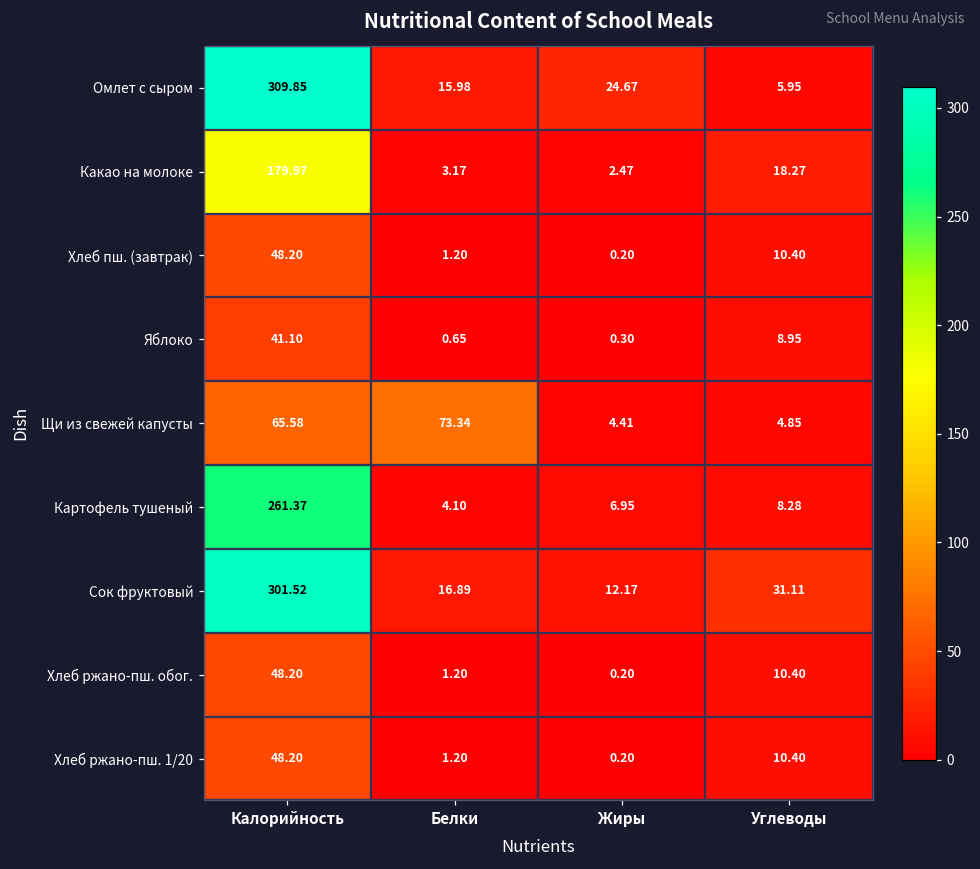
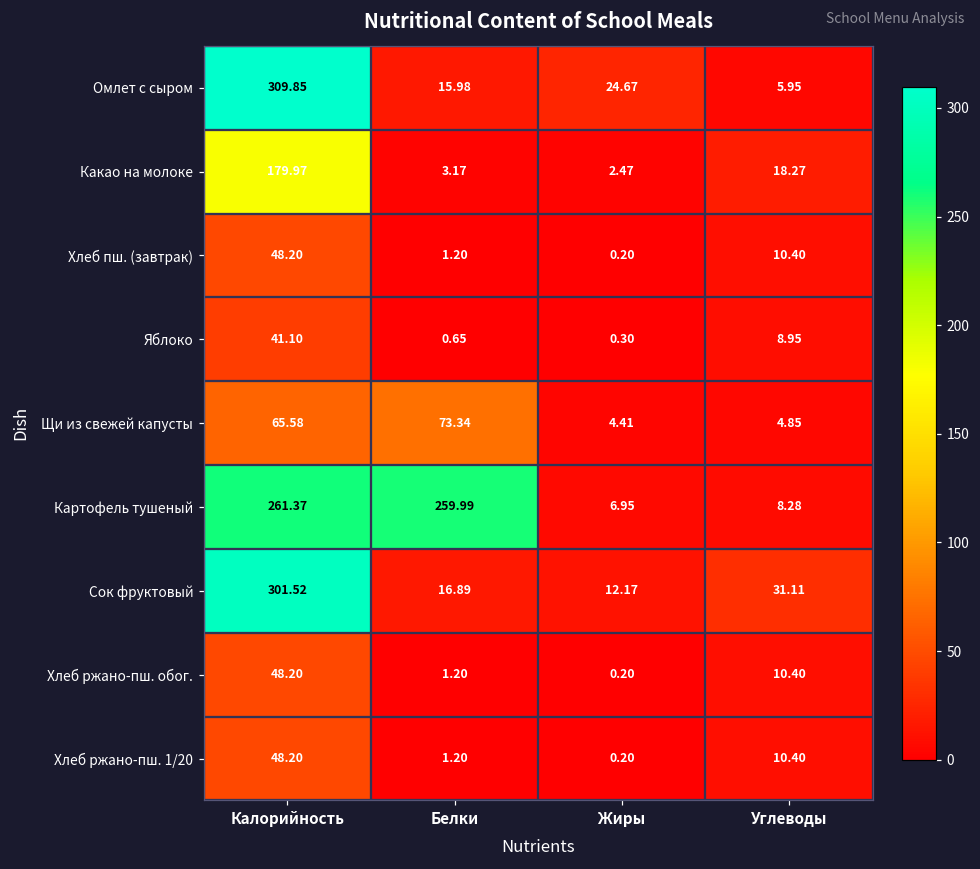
  {
    "Омлет с сыром": {
      "Калорийность": 309.85,
      "Белки": 15.98,
      "Жиры": 24.67,
      "Углеводы": 5.95
    },
    "Какао на молоке": {
      "Калорийность": 179.97,
      "Белки": 3.17,
      "Жиры": 2.47,
      "Углеводы": 18.27
    },
    "Хлеб пш. (завтрак)": {
      "Калорийность": 48.20,
      "Белки": 1.20,
      "Жиры": 0.20,
      "Углеводы": 10.40
    },
    "Яблоко": {
      "Калорийность": 41.10,
      "Белки": 0.65,
      "Жиры": 0.30,
      "Углеводы": 8.95
    },
    "Щи из свежей капусты": {
      "Калорийность": 65.58,
      "Белки": 73.34,
      "Жиры": 4.41,
      "Углеводы": 4.85
    },
    "Картофель тушеный": {
      "Калорийность": 261.37,
-     "Белки": 4.10,
+     "Белки": 259.99,
      "Жиры": 6.95,
      "Углеводы": 8.28
    },
    "Сок фруктовый": {
      "Калорийность": 301.52,
      "Белки": 16.89,
      "Жиры": 12.17,
      "Углеводы": 31.11
    },
    "Хлеб ржано-пш. обог.": {
      "Калорийность": 48.20,
      "Белки": 1.20,
      "Жиры": 0.20,
      "Углеводы": 10.40
    },
    "Хлеб ржано-пш. 1/20": {
      "Калорийность": 48.20,
      "Белки": 1.20,
      "Жиры": 0.20,
      "Углеводы": 10.40
    }
  }
